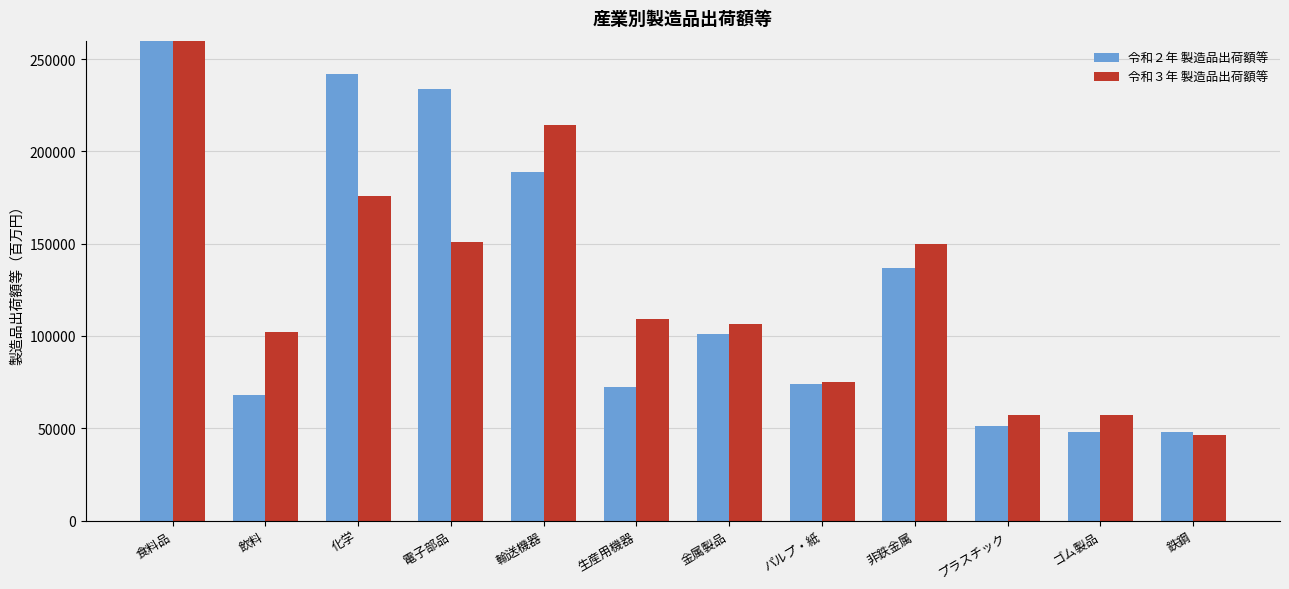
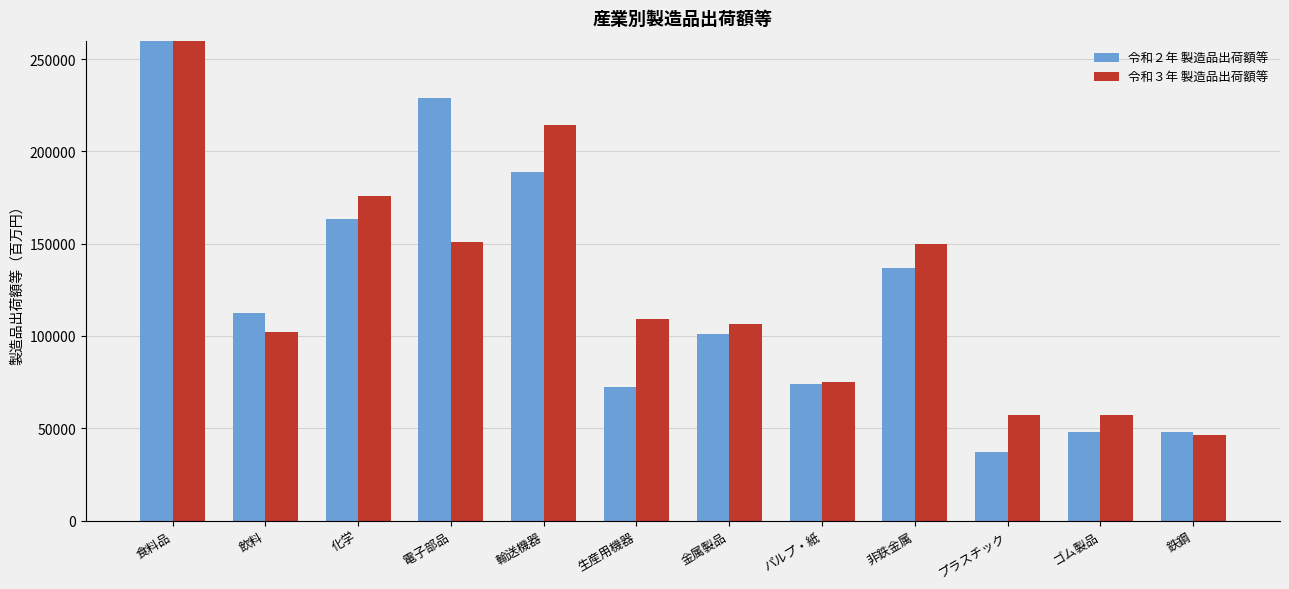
  {
    "令和２年 製造品出荷額等": {
-     "飲料": 68000,
-     "化学": 242000,
-     "電子部品": 234000,
+     "飲料": 113000,
+     "化学": 164000,
+     "電子部品": 229000,
      "輸送機器": 189000,
      "生産用機器": 73000,
      "金属製品": 101000,
      "パルプ・紙": 74000,
      "非鉄金属": 137000,
-     "プラスチック": 51000,
+     "プラスチック": 37000,
      "ゴム製品": 48000,
      "鉄鋼": 48000
    },
    "令和３年 製造品出荷額等": {
      "飲料": 102000,
      "化学": 176000,
      "電子部品": 151000,
      "輸送機器": 214000,
      "生産用機器": 109000,
      "金属製品": 106000,
      "パルプ・紙": 75000,
      "非鉄金属": 150000,
      "プラスチック": 57000,
      "ゴム製品": 57000,
      "鉄鋼": 46000
    }
  }
